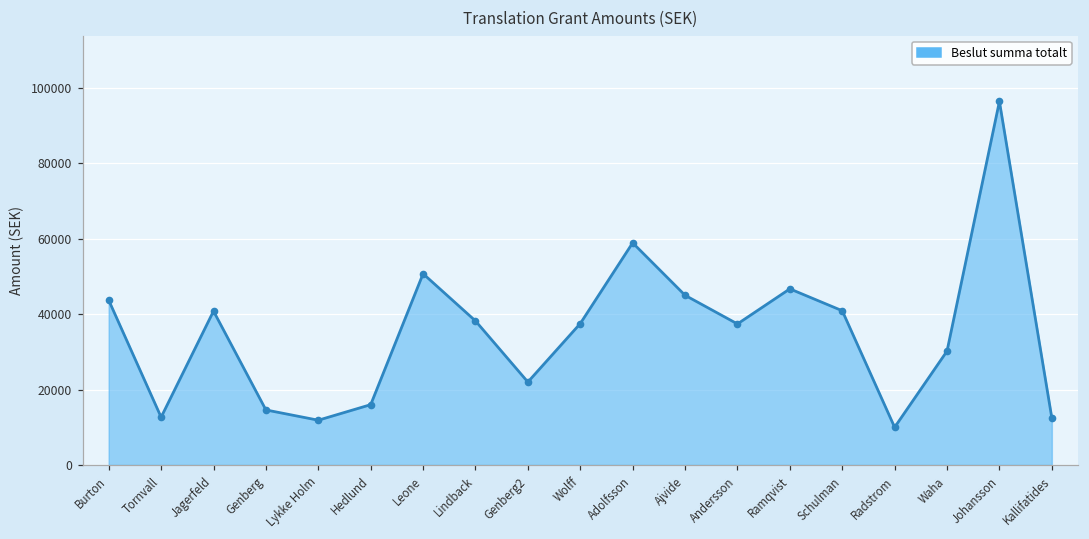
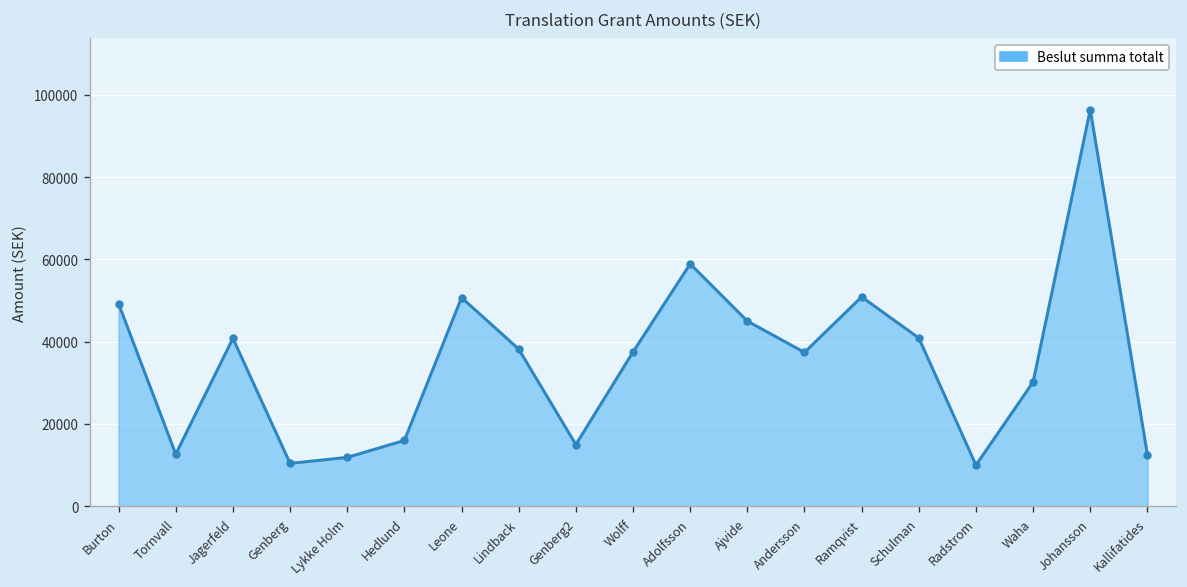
  {
-   "Burton": 44000,
+   "Burton": 49000,
    "Tornvall": 13000,
    "Jagerfeld": 41000,
-   "Genberg": 15000,
+   "Genberg": 10000,
    "Lykke Holm": 12000,
    "Hedlund": 16000,
    "Leone": 51000,
    "Lindback": 38000,
-   "Genberg2": 22000,
+   "Genberg2": 15000,
    "Wolff": 38000,
    "Adolfsson": 59000,
    "Ajvide": 45000,
    "Andersson": 37000,
-   "Ramqvist": 47000,
+   "Ramqvist": 51000,
    "Schulman": 41000,
    "Radstrom": 10000,
    "Waha": 30000,
    "Johansson": 96000,
    "Kallifatides": 13000
  }
